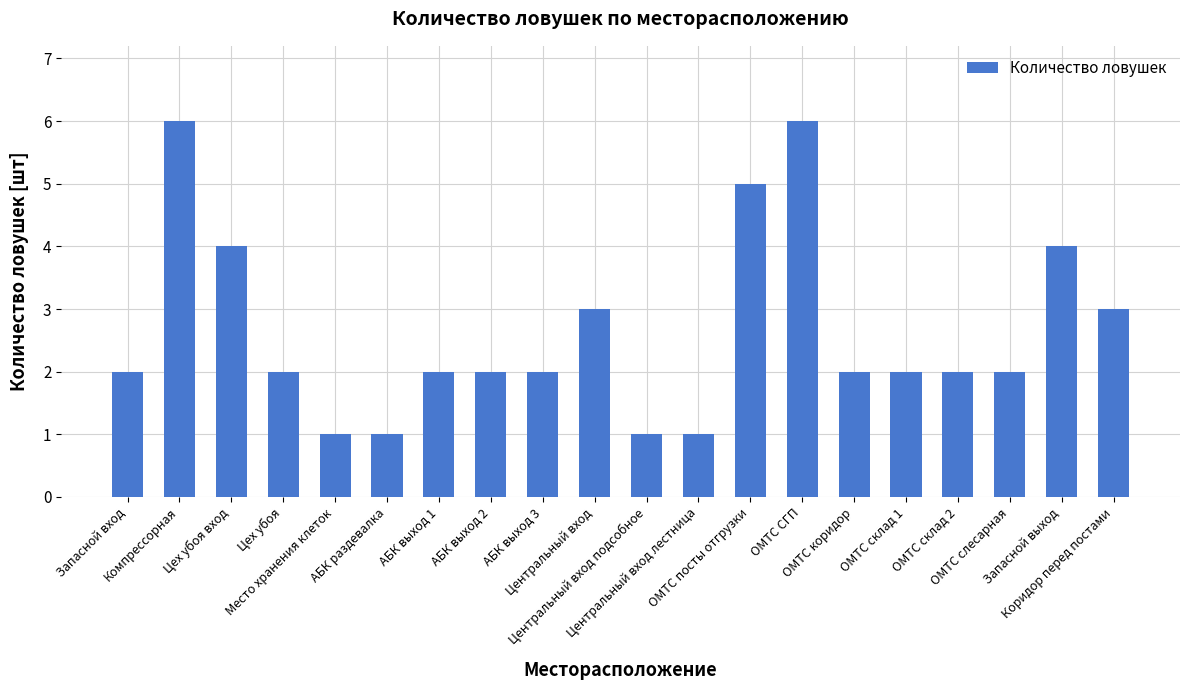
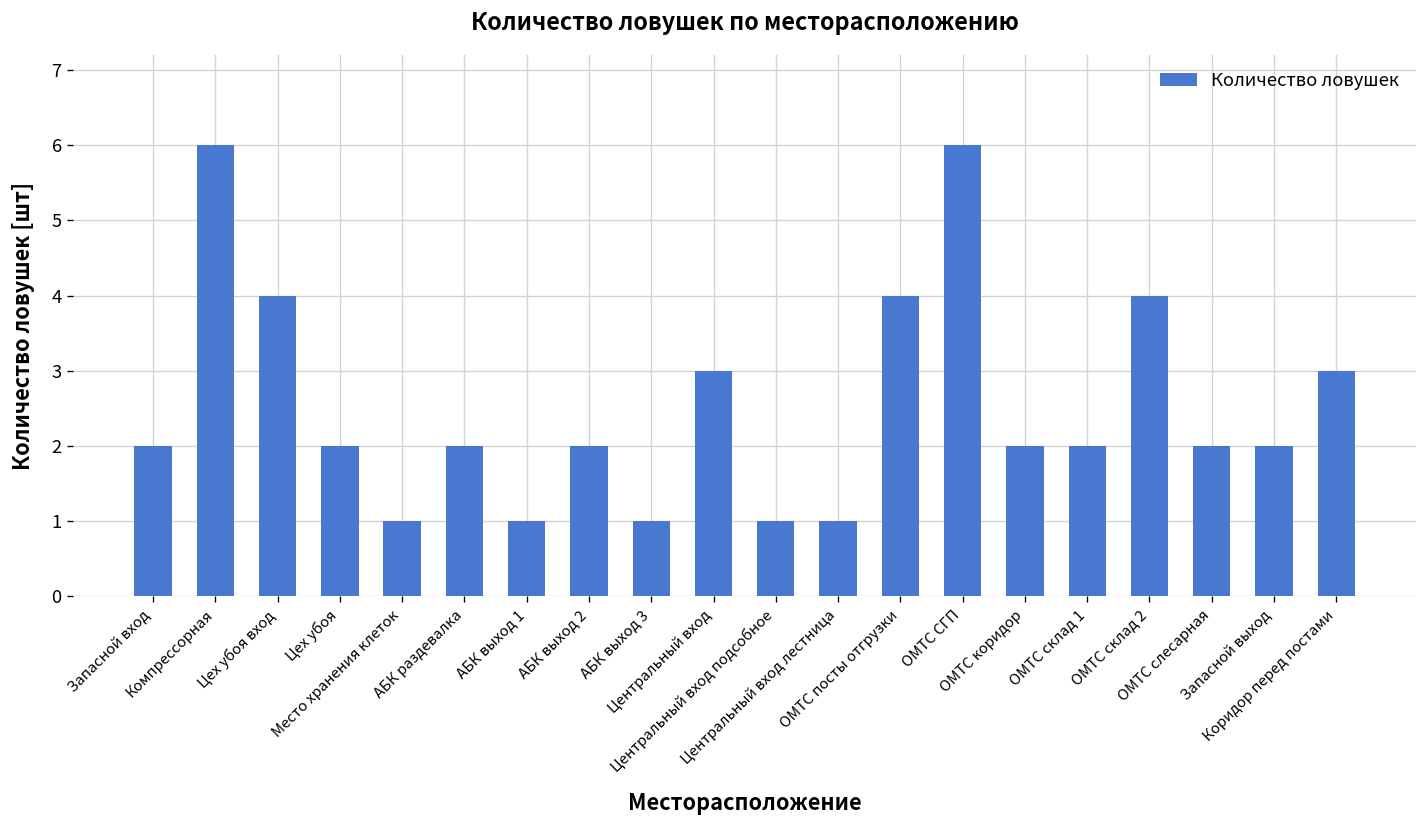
  {
    "Запасной вход": 2,
    "Компрессорная": 6,
    "Цех убоя вход": 4,
    "Цех убоя": 2,
    "Место хранения клеток": 1,
-   "АБК раздевалка": 1,
-   "АБК выход 1": 2,
+   "АБК раздевалка": 2,
+   "АБК выход 1": 1,
    "АБК выход 2": 2,
-   "АБК выход 3": 2,
+   "АБК выход 3": 1,
    "Центральный вход": 3,
    "Центральный вход подсобное": 1,
    "Центральный вход лестница": 1,
-   "ОМТС посты отгрузки": 5,
+   "ОМТС посты отгрузки": 4,
    "ОМТС СГП": 6,
    "ОМТС коридор": 2,
    "ОМТС склад 1": 2,
-   "ОМТС склад 2": 2,
+   "ОМТС склад 2": 4,
    "ОМТС слесарная": 2,
-   "Запасной выход": 4,
+   "Запасной выход": 2,
    "Коридор перед постами": 3
  }
